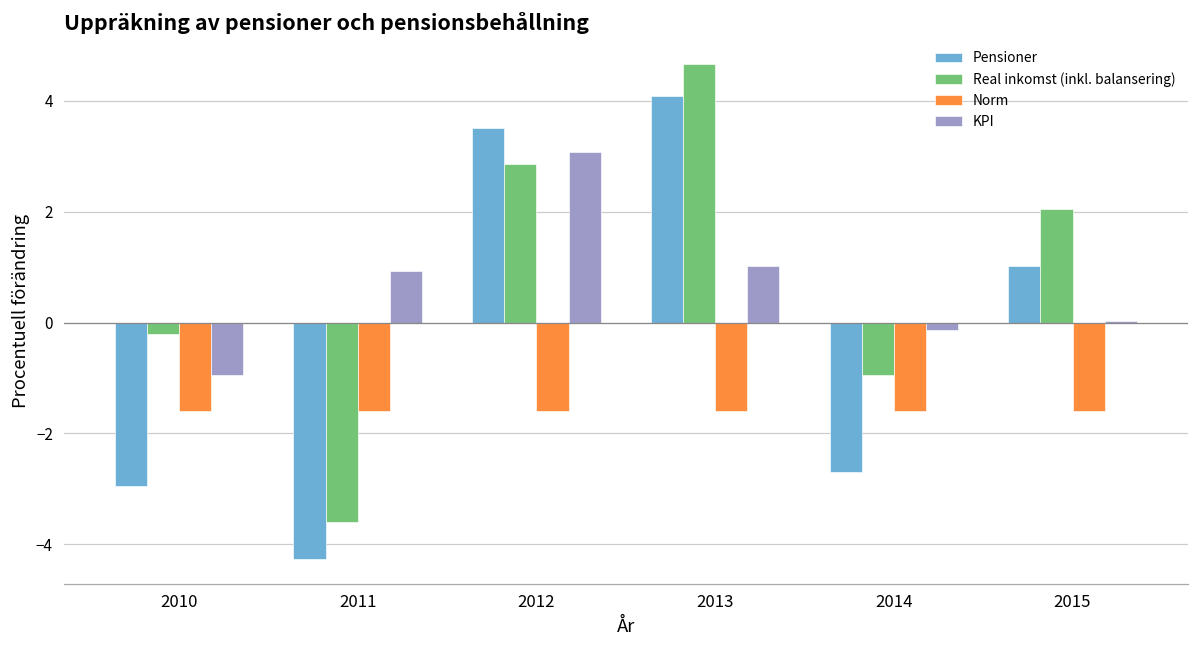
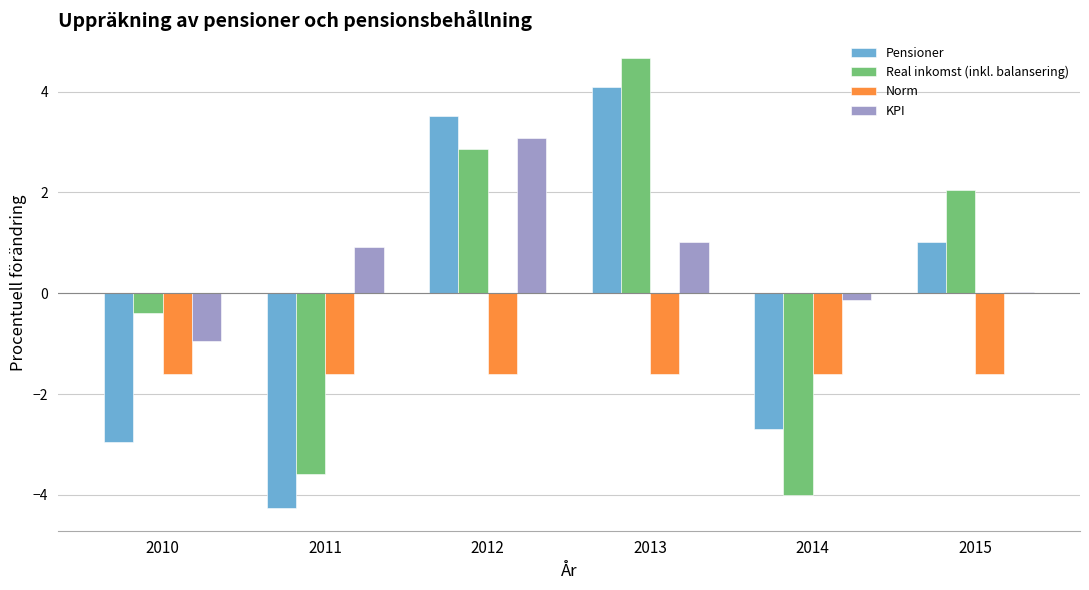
  {
    "Real inkomst (inkl. balansering)": {
-     "2010": -0.2,
+     "2010": -0.4,
      "2011": -3.6,
      "2012": 2.9,
      "2013": 4.7,
-     "2014": -1.0,
+     "2014": -4.0,
      "2015": 2.0
    },
    "Norm": {
      "2010": -1.6,
      "2011": -1.6,
      "2012": -1.6,
      "2013": -1.6,
      "2014": -1.6,
      "2015": -1.6
    }
  }
